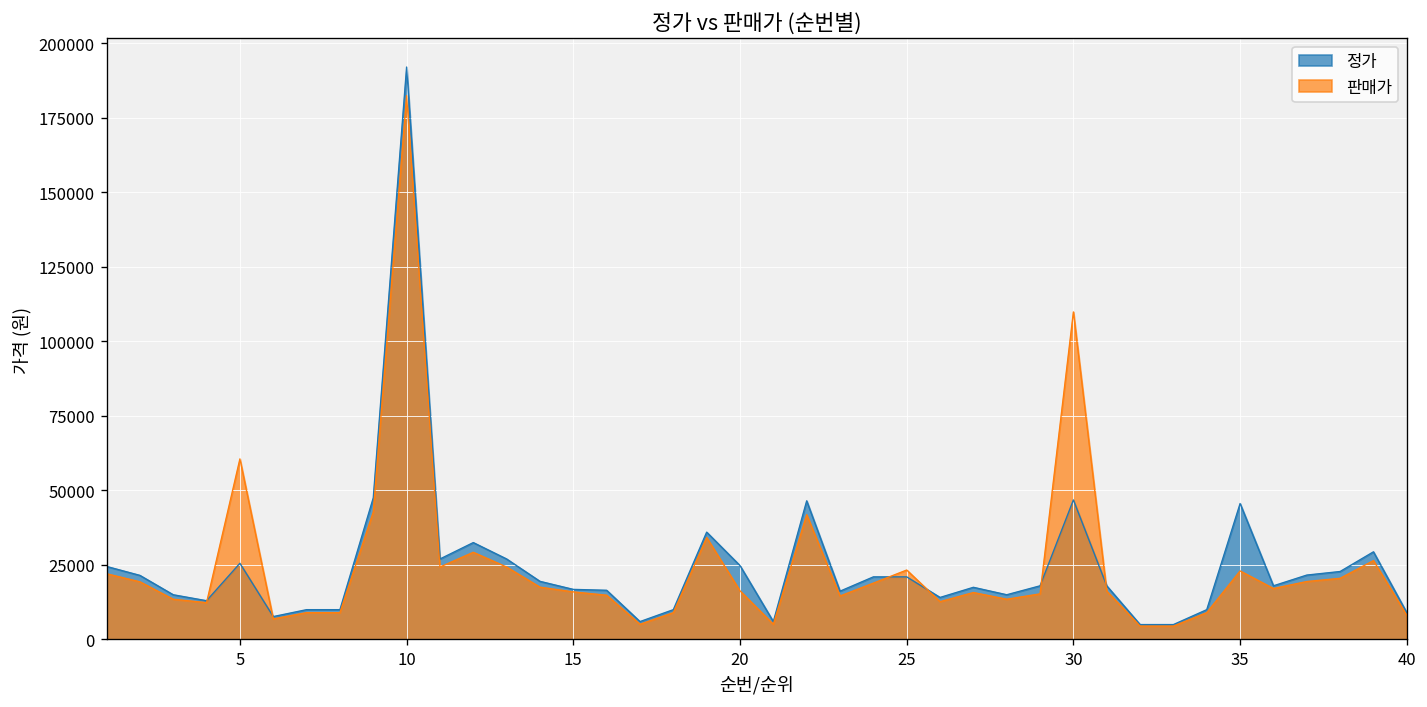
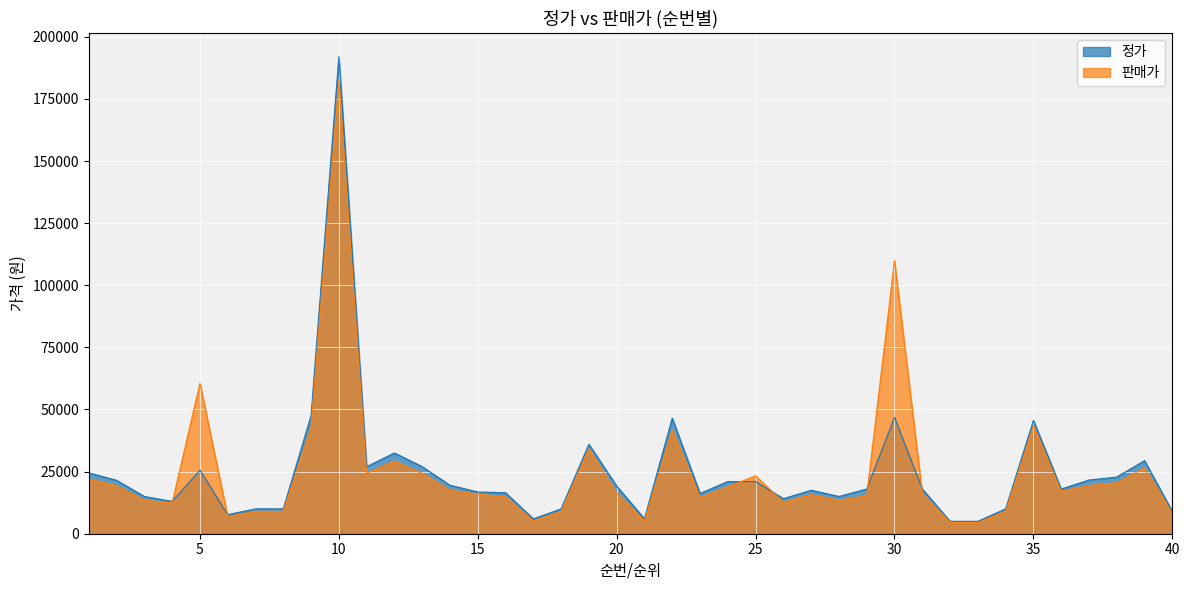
  {
    "정가": {
      "5": 26000,
      "10": 192000,
-     "20": 25000,
+     "20": 19000,
      "25": 21000,
      "30": 47000,
      "35": 46000
    },
    "판매가": {
      "5": 61000,
      "10": 182000,
      "20": 16000,
      "25": 23000,
      "30": 110000,
-     "35": 23000
+     "35": 43000
    }
  }
